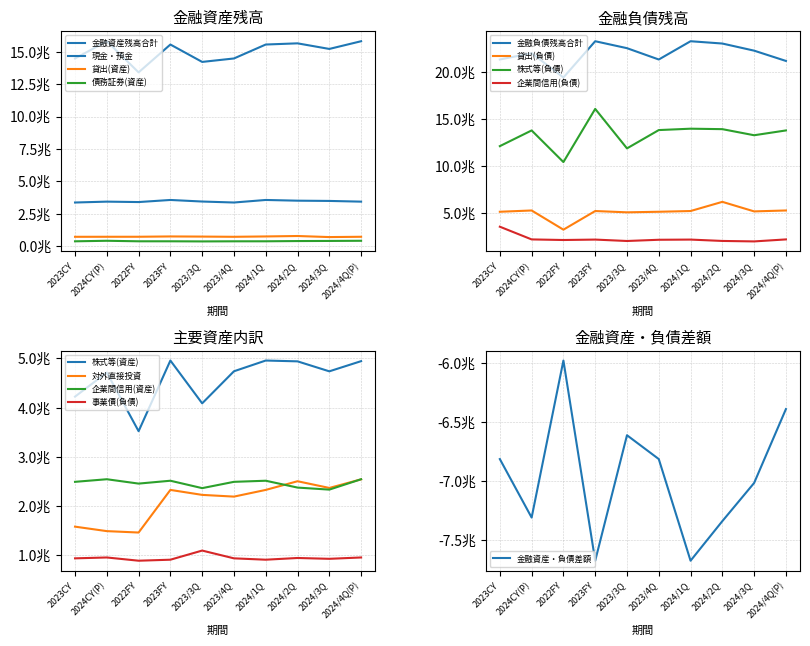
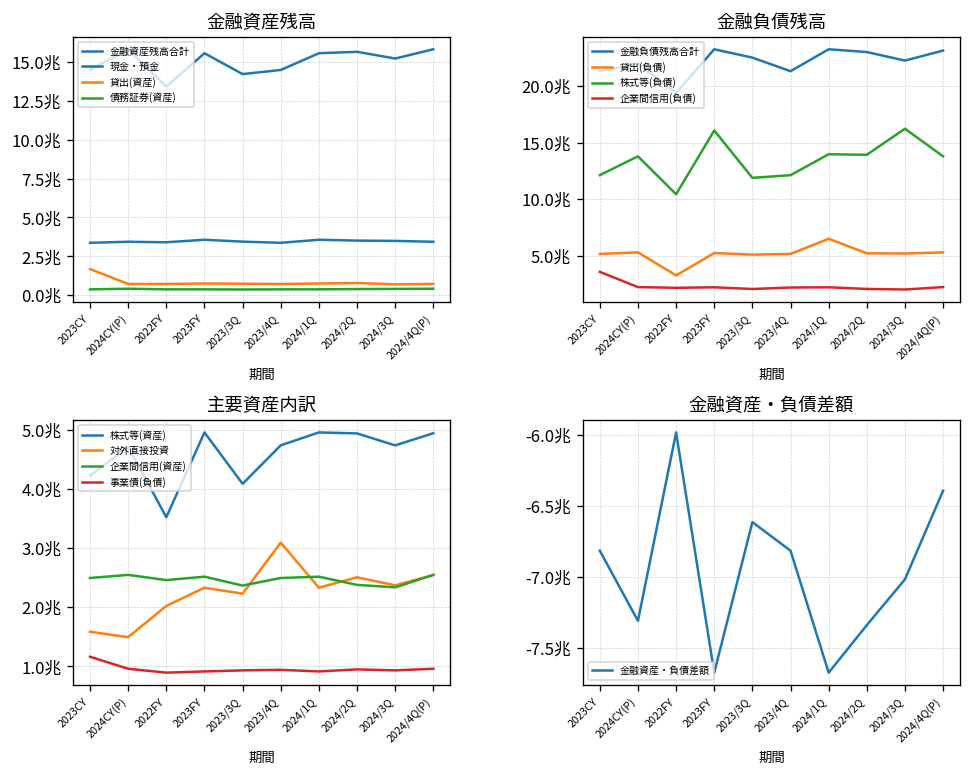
  {
    "金融資産残高": {
      "貸出(資産)": {
-       "2023CY": "0.7兆",
+       "2023CY": "1.7兆",
        "2024CY(P)": "0.7兆",
        "2022FY": "0.7兆",
        "2023FY": "0.8兆",
        "2023/3Q": "0.7兆",
        "2023/4Q": "0.7兆",
        "2024/1Q": "0.8兆",
        "2024/2Q": "0.8兆",
        "2024/3Q": "0.7兆",
        "2024/4Q(P)": "0.7兆"
      },
      "債務証券(資産)": {
        "2023CY": "0.4兆",
        "2024CY(P)": "0.4兆",
        "2022FY": "0.4兆",
        "2023FY": "0.4兆",
        "2023/3Q": "0.4兆",
        "2023/4Q": "0.4兆",
        "2024/1Q": "0.4兆",
        "2024/2Q": "0.4兆",
        "2024/3Q": "0.4兆",
        "2024/4Q(P)": "0.4兆"
      }
    },
    "金融負債残高": {
      "金融負債残高合計": {
        "2023FY": "23兆",
        "2023/3Q": "23兆",
        "2023/4Q": "21兆",
        "2024/1Q": "23兆",
        "2024/2Q": "23兆",
        "2024/3Q": "22兆",
-       "2024/4Q(P)": "21兆"
+       "2024/4Q(P)": "23兆"
      },
      "貸出(負債)": {
        "2023CY": "5兆",
        "2024CY(P)": "5兆",
        "2022FY": "3兆",
        "2023FY": "5兆",
        "2023/3Q": "5兆",
        "2023/4Q": "5兆",
-       "2024/1Q": "5兆",
-       "2024/2Q": "6兆",
+       "2024/1Q": "6兆",
+       "2024/2Q": "5兆",
        "2024/3Q": "5兆",
        "2024/4Q(P)": "5兆"
      },
      "株式等(負債)": {
        "2023CY": "12兆",
        "2024CY(P)": "14兆",
        "2022FY": "10兆",
        "2023FY": "16兆",
        "2023/3Q": "12兆",
-       "2023/4Q": "14兆",
+       "2023/4Q": "12兆",
        "2024/1Q": "14兆",
        "2024/2Q": "14兆",
-       "2024/3Q": "13兆",
+       "2024/3Q": "16兆",
        "2024/4Q(P)": "14兆"
      },
      "企業間信用(負債)": {
        "2023CY": "4兆",
        "2024CY(P)": "2兆",
        "2022FY": "2兆",
        "2023FY": "2兆",
        "2023/3Q": "2兆",
        "2023/4Q": "2兆",
        "2024/1Q": "2兆",
        "2024/2Q": "2兆",
        "2024/3Q": "2兆",
        "2024/4Q(P)": "2兆"
      }
    },
    "主要資産内訳": {
      "株式等(資産)": {
        "2022FY": "3.5兆",
        "2023FY": "5.0兆",
        "2023/3Q": "4.1兆",
        "2023/4Q": "4.7兆",
        "2024/1Q": "5.0兆",
        "2024/2Q": "4.9兆",
        "2024/3Q": "4.7兆",
        "2024/4Q(P)": "4.9兆"
      },
      "対外直接投資": {
        "2023CY": "1.6兆",
        "2024CY(P)": "1.5兆",
-       "2022FY": "1.5兆",
+       "2022FY": "2.0兆",
        "2023FY": "2.3兆",
        "2023/3Q": "2.2兆",
-       "2023/4Q": "2.2兆",
+       "2023/4Q": "3.1兆",
        "2024/1Q": "2.3兆",
        "2024/2Q": "2.5兆"
      },
      "企業間信用(資産)": {
        "2023CY": "2.5兆",
        "2024CY(P)": "2.5兆",
        "2022FY": "2.5兆",
        "2023FY": "2.5兆",
        "2023/3Q": "2.4兆",
        "2023/4Q": "2.5兆",
        "2024/1Q": "2.5兆",
        "2024/2Q": "2.4兆"
      },
      "事業債(負債)": {
-       "2023CY": "0.9兆",
+       "2023CY": "1.2兆",
        "2024CY(P)": "1.0兆",
        "2022FY": "0.9兆",
        "2023FY": "0.9兆",
-       "2023/3Q": "1.1兆",
+       "2023/3Q": "0.9兆",
        "2023/4Q": "0.9兆",
        "2024/1Q": "0.9兆",
        "2024/2Q": "0.9兆",
        "2024/3Q": "0.9兆",
        "2024/4Q(P)": "1.0兆"
      }
    },
    "金融資産・負債差額": {
      "2023CY": "-6.81兆",
      "2024CY(P)": "-7.31兆",
      "2022FY": "-5.98兆",
      "2023FY": "-7.68兆",
      "2023/3Q": "-6.61兆",
      "2023/4Q": "-6.81兆",
      "2024/1Q": "-7.68兆",
      "2024/2Q": "-7.34兆",
      "2024/3Q": "-7.02兆",
      "2024/4Q(P)": "-6.39兆"
    }
  }
